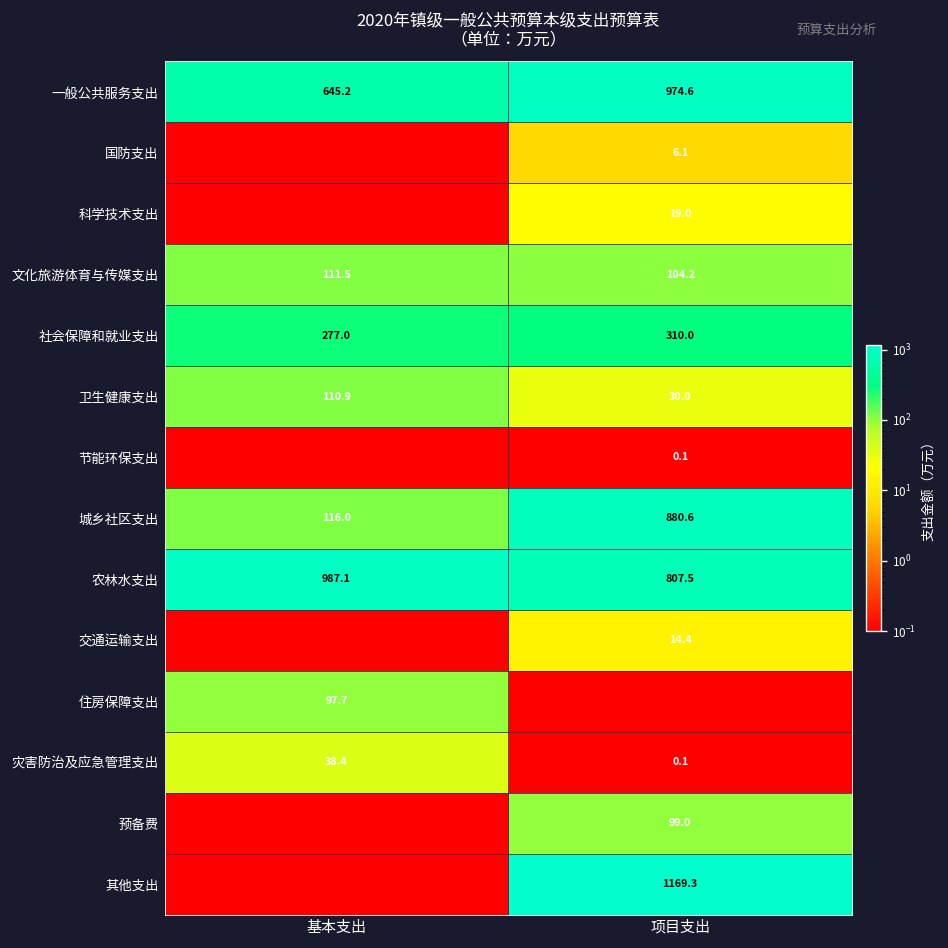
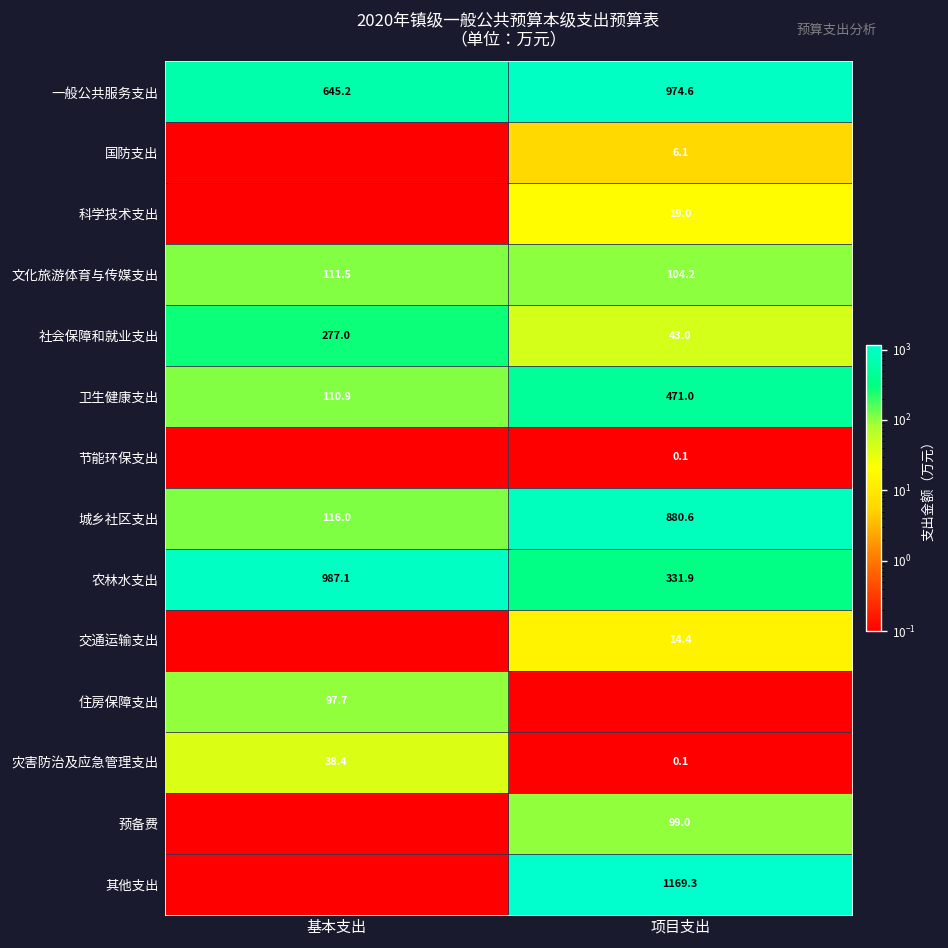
  {
    "一般公共服务支出": {
      "基本支出": 645.2,
      "项目支出": 974.6
    },
    "国防支出": {
      "项目支出": 6.1
    },
    "科学技术支出": {
      "项目支出": 19.0
    },
    "文化旅游体育与传媒支出": {
      "基本支出": 111.5,
      "项目支出": 104.2
    },
    "社会保障和就业支出": {
      "基本支出": 277.0,
-     "项目支出": 310.0
+     "项目支出": 43.0
    },
    "卫生健康支出": {
      "基本支出": 110.9,
-     "项目支出": 30.0
+     "项目支出": 471.0
    },
    "节能环保支出": {
      "项目支出": 0.1
    },
    "城乡社区支出": {
      "基本支出": 116.0,
      "项目支出": 880.6
    },
    "农林水支出": {
      "基本支出": 987.1,
-     "项目支出": 807.5
+     "项目支出": 331.9
    },
    "交通运输支出": {
      "项目支出": 14.4
    },
    "住房保障支出": {
      "基本支出": 97.7
    },
    "灾害防治及应急管理支出": {
      "基本支出": 38.4,
      "项目支出": 0.1
    },
    "预备费": {
      "项目支出": 99.0
    },
    "其他支出": {
      "项目支出": 1169.3
    }
  }
